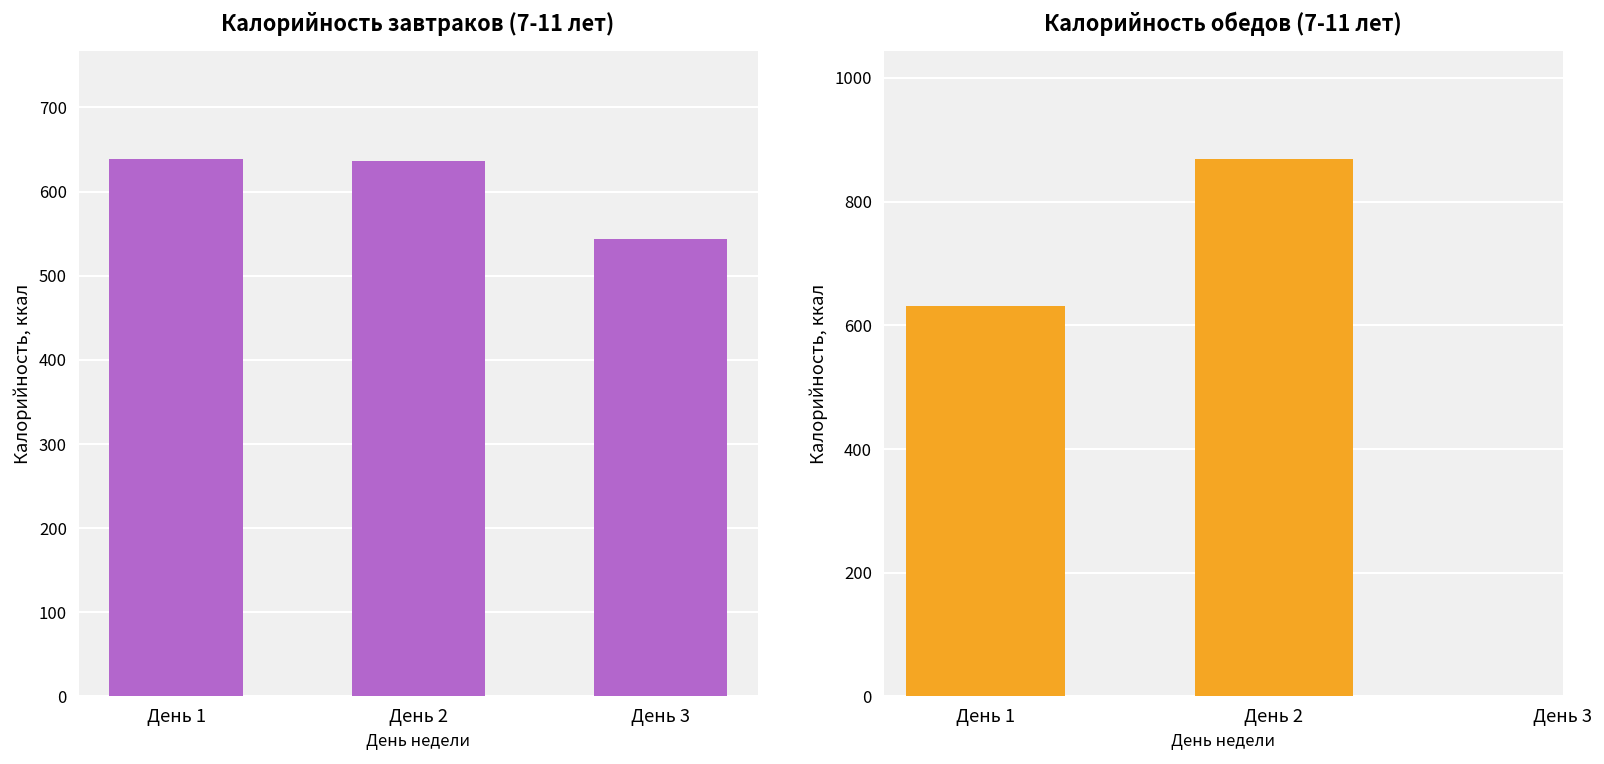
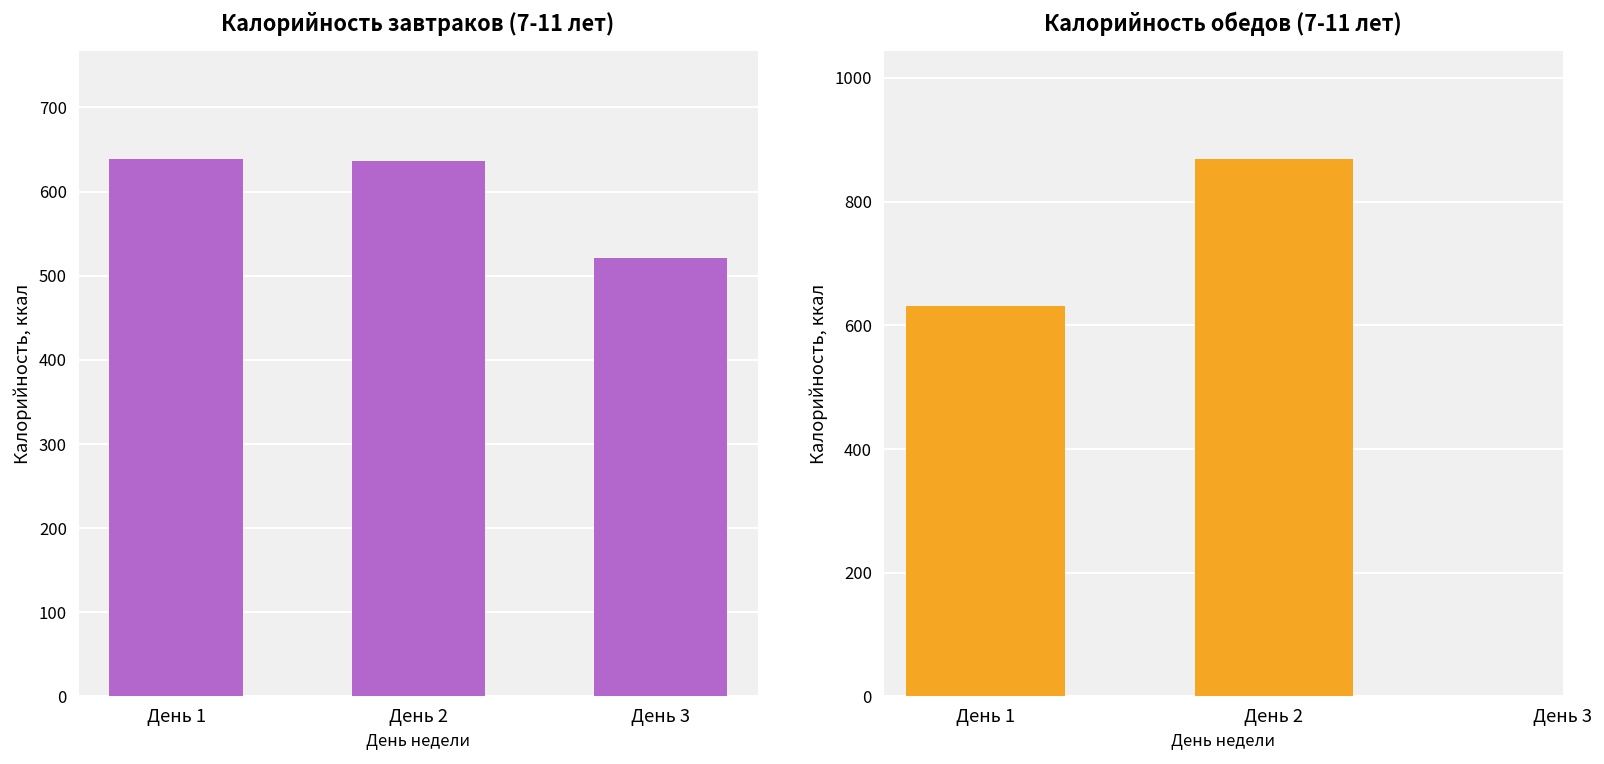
  {
    "Калорийность завтраков (7-11 лет)": {
      "День 1": 640,
      "День 2": 640,
-     "День 3": 540
+     "День 3": 520
    },
    "Калорийность обедов (7-11 лет)": {
      "День 1": 630,
      "День 2": 870
    }
  }
